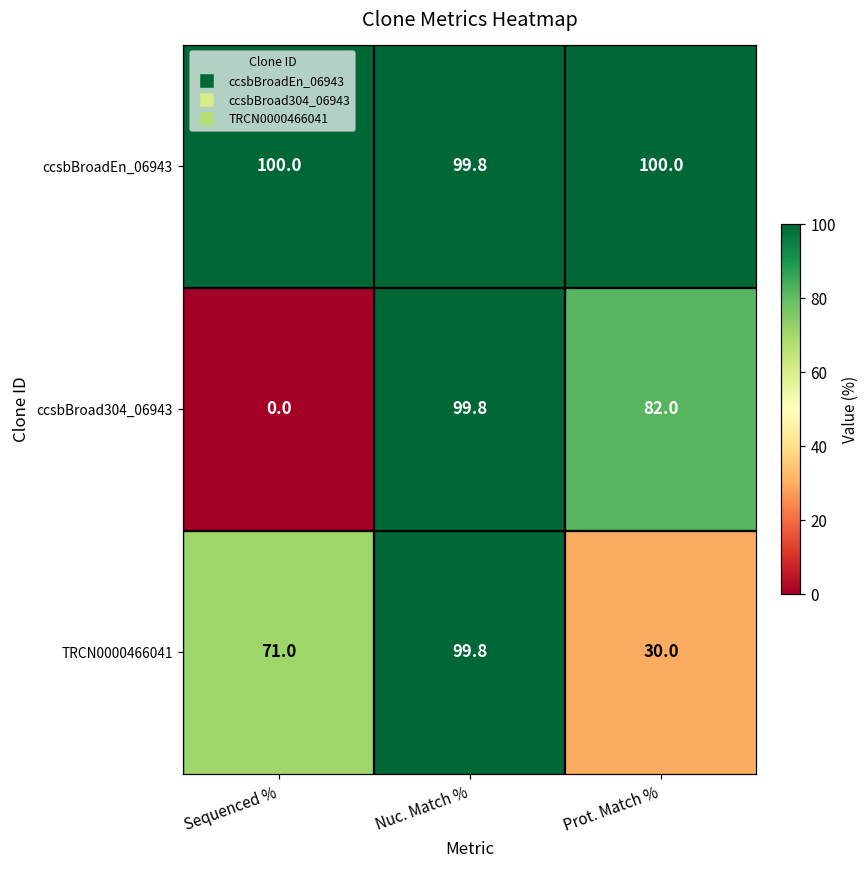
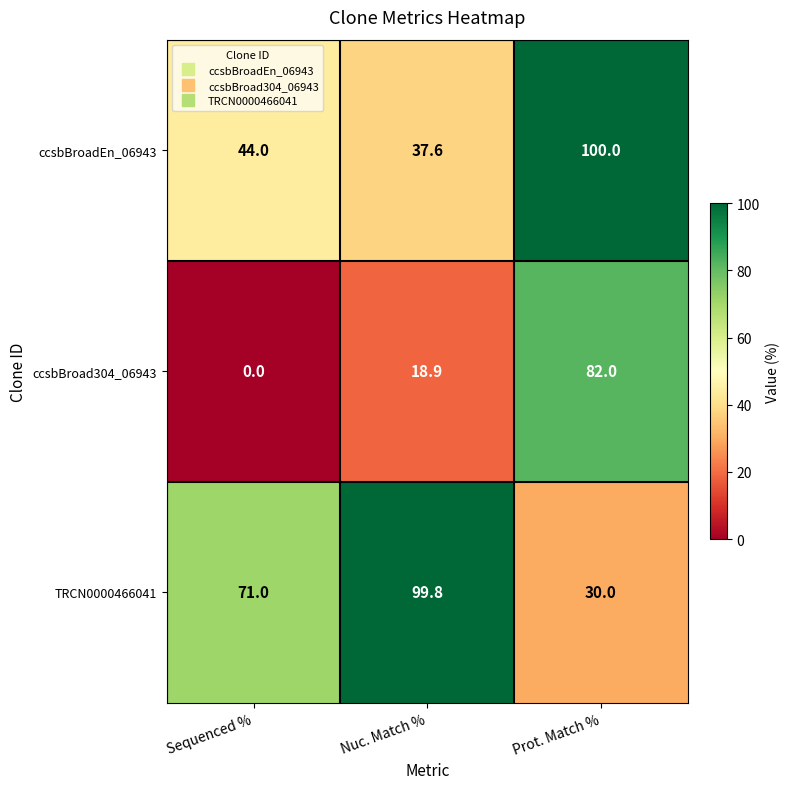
  {
    "ccsbBroadEn_06943": {
-     "Sequenced %": 100.0,
-     "Nuc. Match %": 99.8,
+     "Sequenced %": 44.0,
+     "Nuc. Match %": 37.6,
      "Prot. Match %": 100.0
    },
    "ccsbBroad304_06943": {
      "Sequenced %": 0.0,
-     "Nuc. Match %": 99.8,
+     "Nuc. Match %": 18.9,
      "Prot. Match %": 82.0
    },
    "TRCN0000466041": {
      "Sequenced %": 71.0,
      "Nuc. Match %": 99.8,
      "Prot. Match %": 30.0
    }
  }
